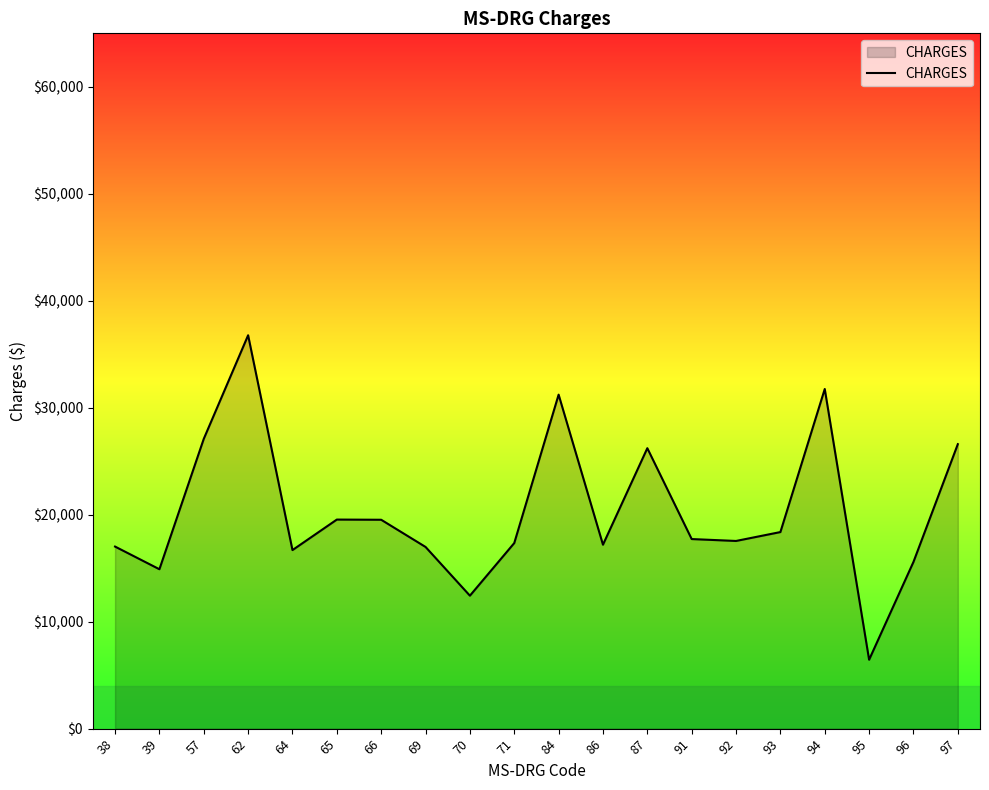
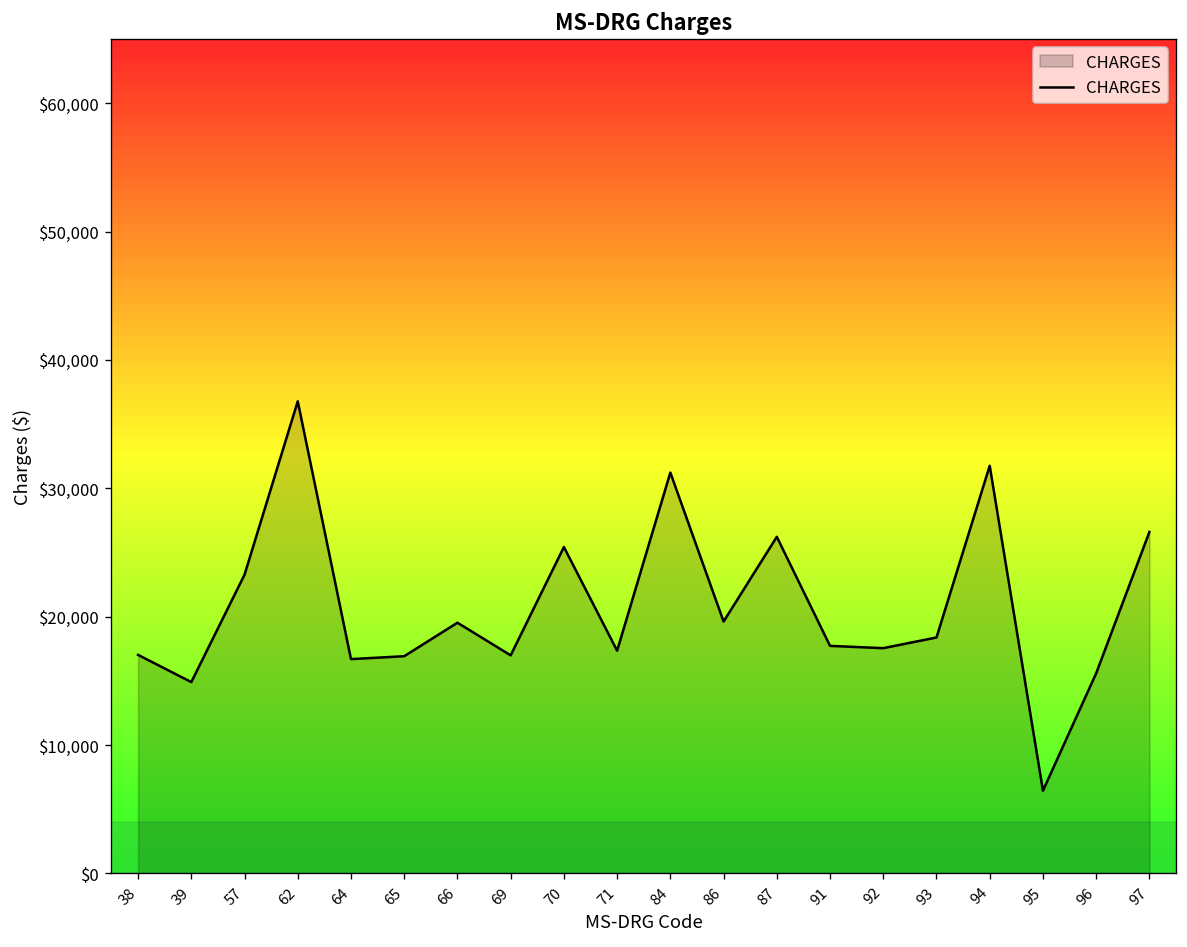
  {
    "38": "$17,000",
    "39": "$14,900",
-   "57": "$27,100",
+   "57": "$23,300",
    "62": "$36,800",
    "64": "$16,700",
-   "65": "$19,500",
+   "65": "$16,900",
    "66": "$19,500",
    "69": "$17,000",
-   "70": "$12,400",
+   "70": "$25,400",
    "71": "$17,300",
    "84": "$31,200",
-   "86": "$17,200",
+   "86": "$19,600",
    "87": "$26,200",
    "91": "$17,700",
    "92": "$17,500",
    "93": "$18,400",
    "94": "$31,800",
    "95": "$6,400",
    "96": "$15,600",
    "97": "$26,600"
  }
